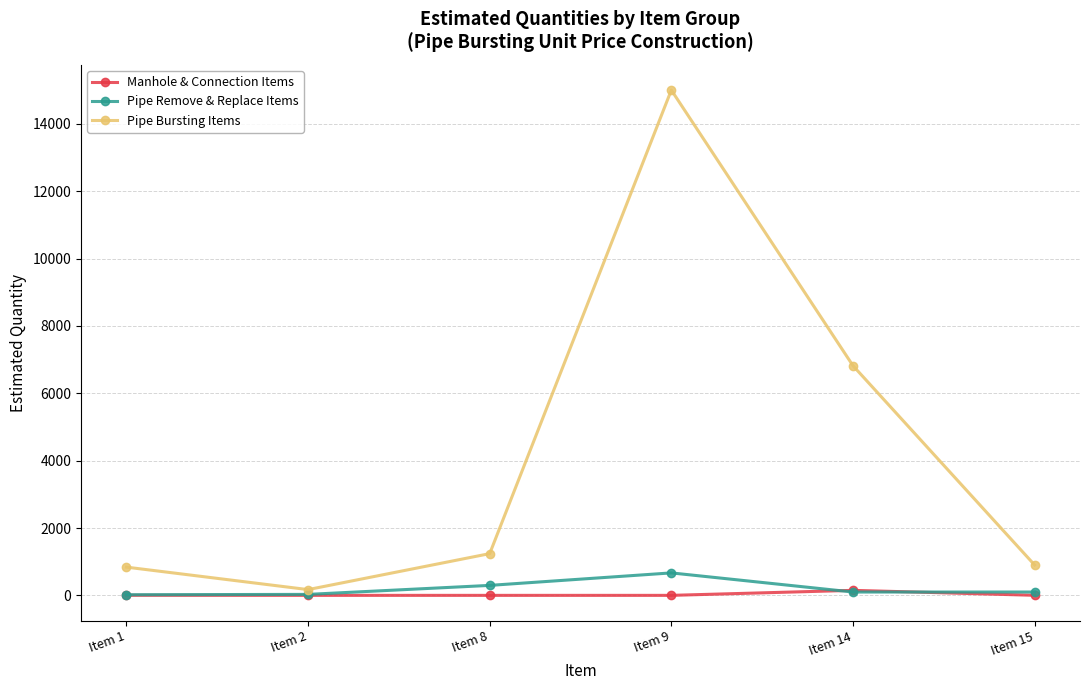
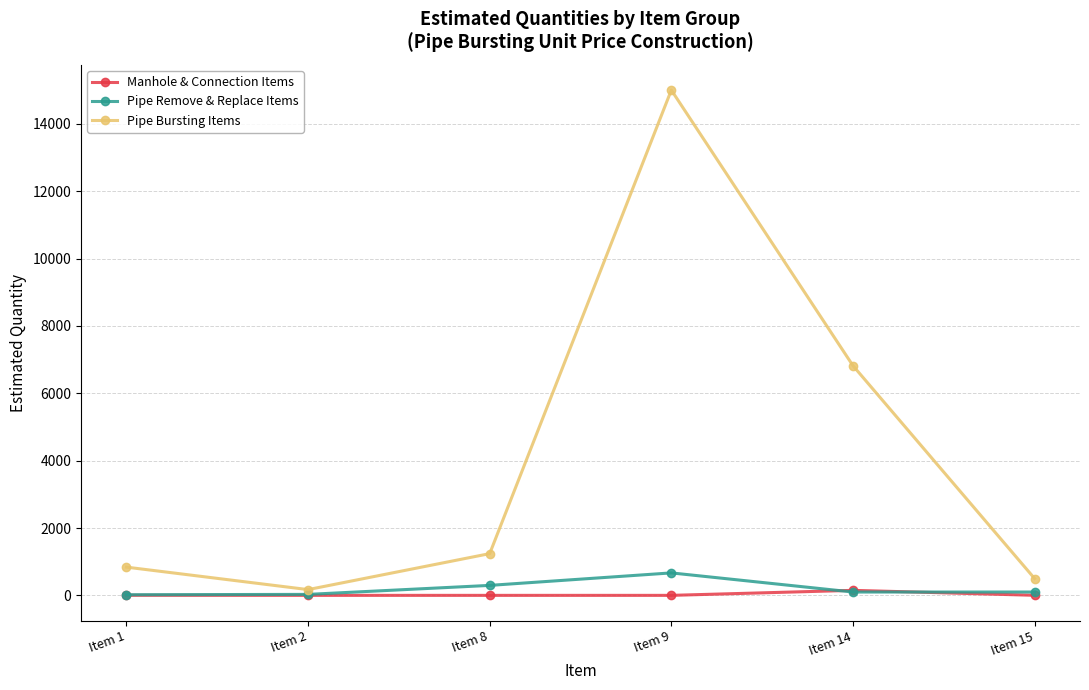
  {
    "Manhole & Connection Items": {
      "Item 8": 0,
      "Item 9": 0,
      "Item 15": 0
    },
    "Pipe Remove & Replace Items": {
      "Item 8": 300,
      "Item 9": 700,
      "Item 15": 100
    },
    "Pipe Bursting Items": {
      "Item 1": 800,
      "Item 2": 200,
      "Item 8": 1200,
      "Item 9": 15000,
      "Item 14": 6800,
-     "Item 15": 900
+     "Item 15": 500
    }
  }
